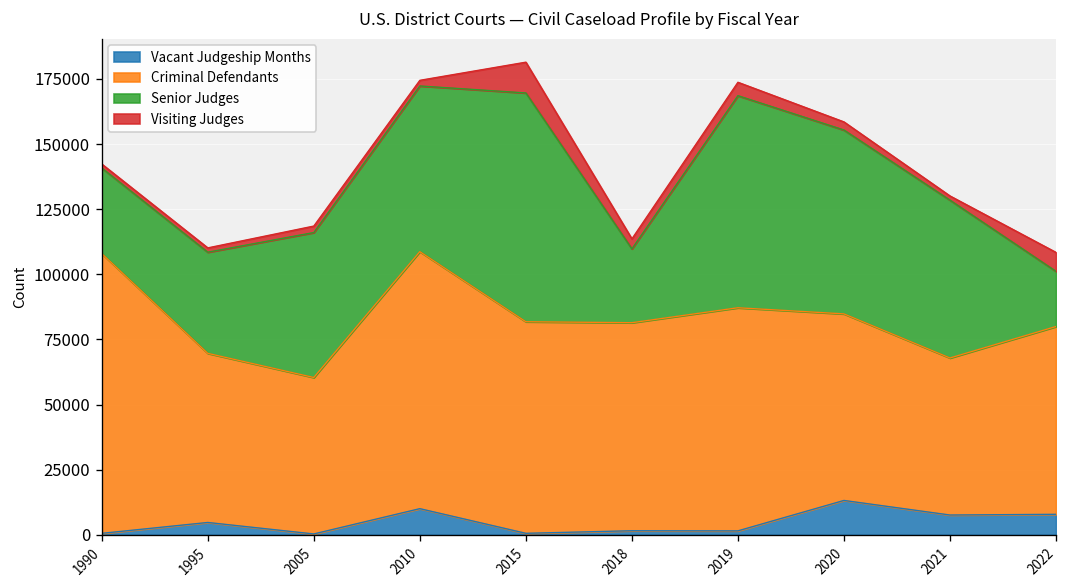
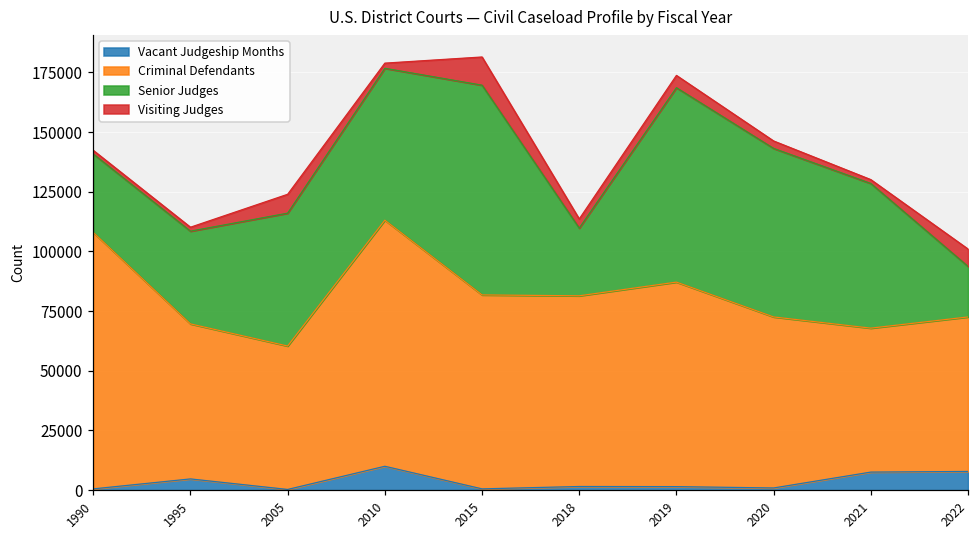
  {
    "Vacant Judgeship Months": {
      "1990": 1000,
      "1995": 5000,
      "2005": 0,
      "2010": 10000,
      "2015": 1000,
      "2018": 2000,
      "2019": 1000,
-     "2020": 13000,
+     "2020": 1000,
      "2021": 8000,
      "2022": 8000
    },
    "Criminal Defendants": {
      "1990": 107000,
      "1995": 65000,
      "2005": 60000,
-     "2010": 99000,
+     "2010": 103000,
      "2015": 81000,
      "2018": 80000,
      "2019": 86000,
      "2020": 72000,
      "2021": 60000,
-     "2022": 72000
+     "2022": 65000
    },
    "Senior Judges": {
      "1990": 33000,
      "1995": 39000,
      "2005": 56000,
      "2010": 64000,
      "2015": 88000,
      "2018": 28000,
      "2019": 81000,
      "2020": 71000,
      "2021": 61000,
      "2022": 21000
    },
    "Visiting Judges": {
      "1990": 2000,
      "1995": 2000,
-     "2005": 2000,
+     "2005": 8000,
      "2010": 2000,
      "2015": 12000,
      "2018": 4000,
      "2019": 5000,
      "2020": 3000,
      "2021": 2000,
      "2022": 7000
    }
  }
